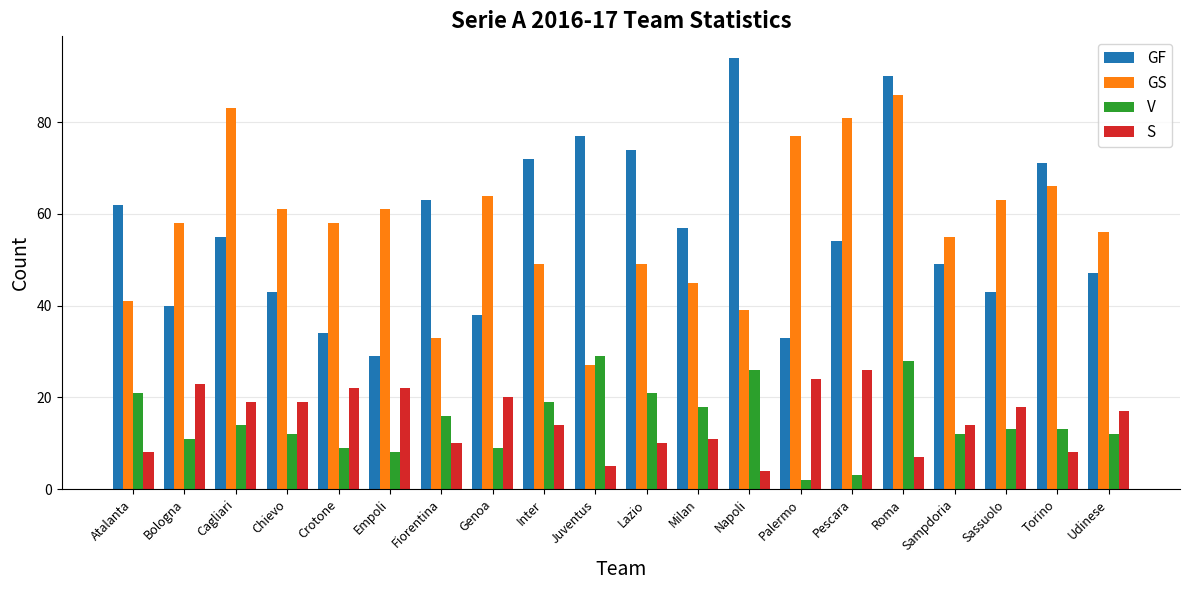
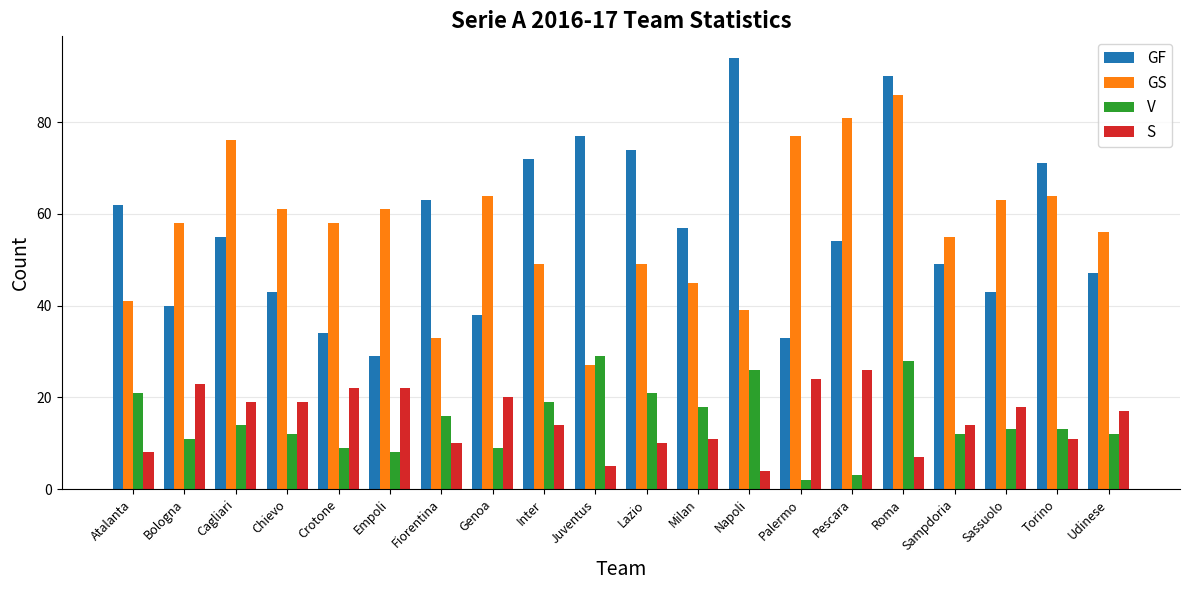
  {
    "GF": {
      "Atalanta": 62,
      "Bologna": 40,
      "Cagliari": 55,
      "Chievo": 43,
      "Crotone": 34,
      "Empoli": 29,
      "Fiorentina": 63,
      "Genoa": 38,
      "Inter": 72,
      "Juventus": 77,
      "Lazio": 74,
      "Milan": 57,
      "Napoli": 94,
      "Palermo": 33,
      "Pescara": 54,
      "Roma": 90,
      "Sampdoria": 49,
      "Sassuolo": 43,
      "Torino": 71,
      "Udinese": 47
    },
    "GS": {
      "Atalanta": 41,
      "Bologna": 58,
-     "Cagliari": 83,
+     "Cagliari": 76,
      "Chievo": 61,
      "Crotone": 58,
      "Empoli": 61,
      "Fiorentina": 33,
      "Genoa": 64,
      "Inter": 49,
      "Juventus": 27,
      "Lazio": 49,
      "Milan": 45,
      "Napoli": 39,
      "Palermo": 77,
      "Pescara": 81,
      "Roma": 86,
      "Sampdoria": 55,
      "Sassuolo": 63,
-     "Torino": 66,
+     "Torino": 64,
      "Udinese": 56
    },
    "V": {
      "Atalanta": 21,
      "Bologna": 11,
      "Cagliari": 14,
      "Chievo": 12,
      "Crotone": 9,
      "Empoli": 8,
      "Fiorentina": 16,
      "Genoa": 9,
      "Inter": 19,
      "Juventus": 29,
      "Lazio": 21,
      "Milan": 18,
      "Napoli": 26,
      "Palermo": 2,
      "Pescara": 3,
      "Roma": 28,
      "Sampdoria": 12,
      "Sassuolo": 13,
      "Torino": 13,
      "Udinese": 12
    },
    "S": {
      "Atalanta": 8,
      "Bologna": 23,
      "Cagliari": 19,
      "Chievo": 19,
      "Crotone": 22,
      "Empoli": 22,
      "Fiorentina": 10,
      "Genoa": 20,
      "Inter": 14,
      "Juventus": 5,
      "Lazio": 10,
      "Milan": 11,
      "Napoli": 4,
      "Palermo": 24,
      "Pescara": 26,
      "Roma": 7,
      "Sampdoria": 14,
      "Sassuolo": 18,
-     "Torino": 8,
+     "Torino": 11,
      "Udinese": 17
    }
  }
